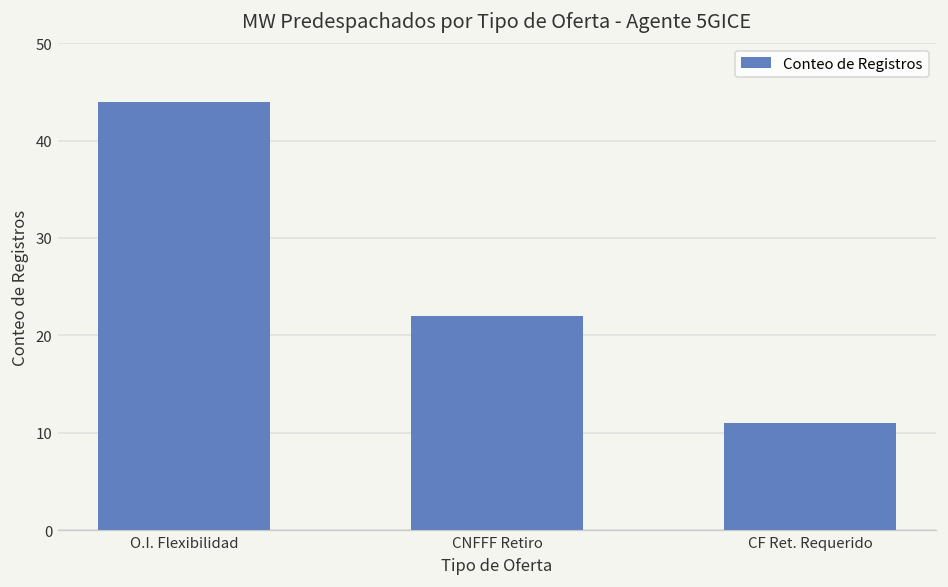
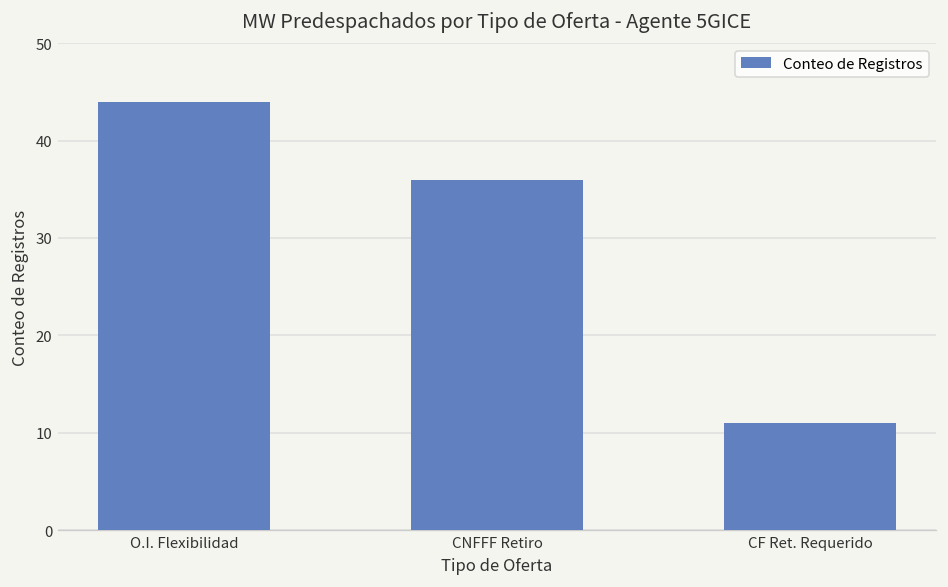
  {
    "O.I. Flexibilidad": 44,
-   "CNFFF Retiro": 22,
+   "CNFFF Retiro": 36,
    "CF Ret. Requerido": 11
  }
